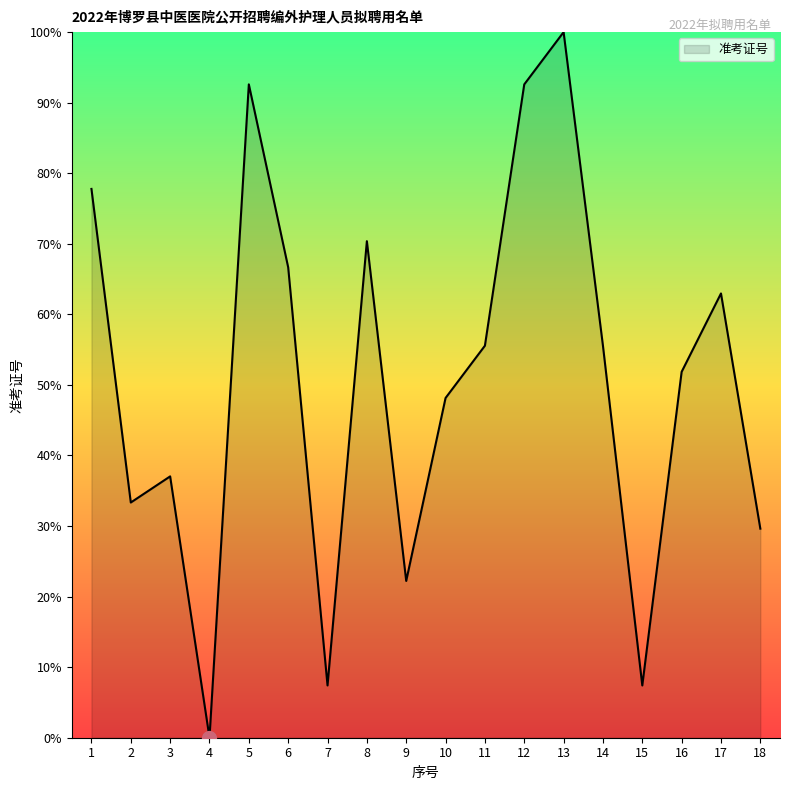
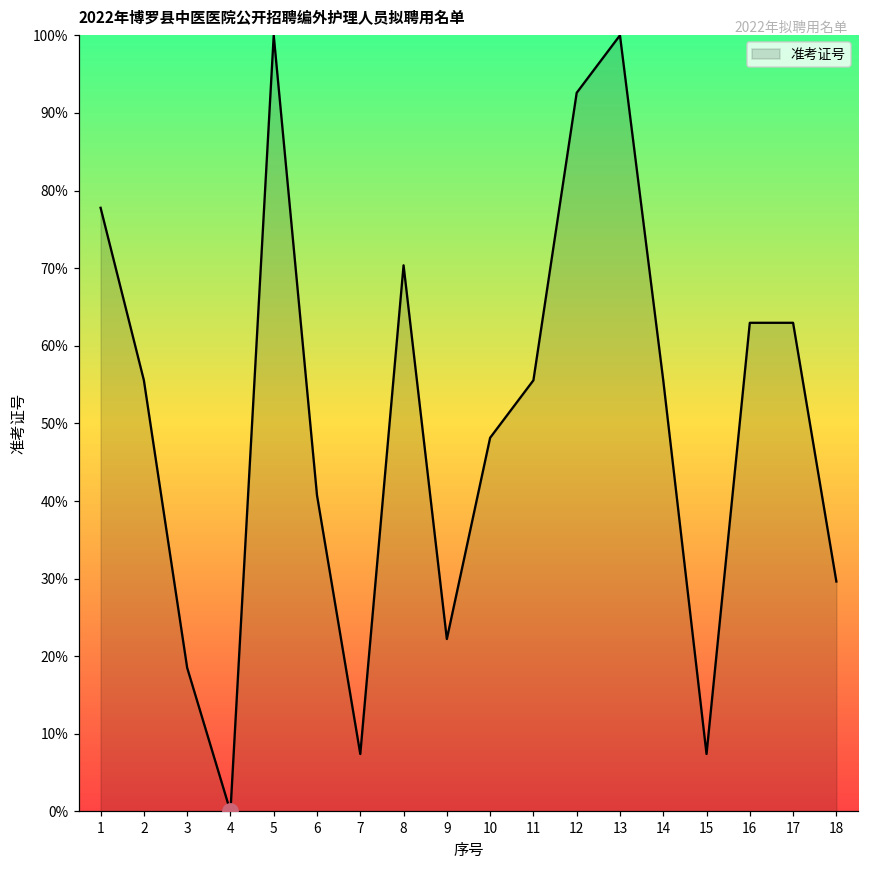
  {
    "准考证号": {
      "1": "78%",
-     "2": "33%",
-     "3": "37%",
-     "5": "93%",
-     "6": "67%",
+     "2": "56%",
+     "3": "19%",
+     "5": "100%",
+     "6": "41%",
      "7": "7%",
      "8": "70%",
      "9": "22%",
      "10": "48%",
      "11": "56%",
      "12": "93%",
      "13": "100%",
      "14": "56%",
      "15": "7%",
-     "16": "52%",
+     "16": "63%",
      "17": "63%",
      "18": "30%"
    }
  }
